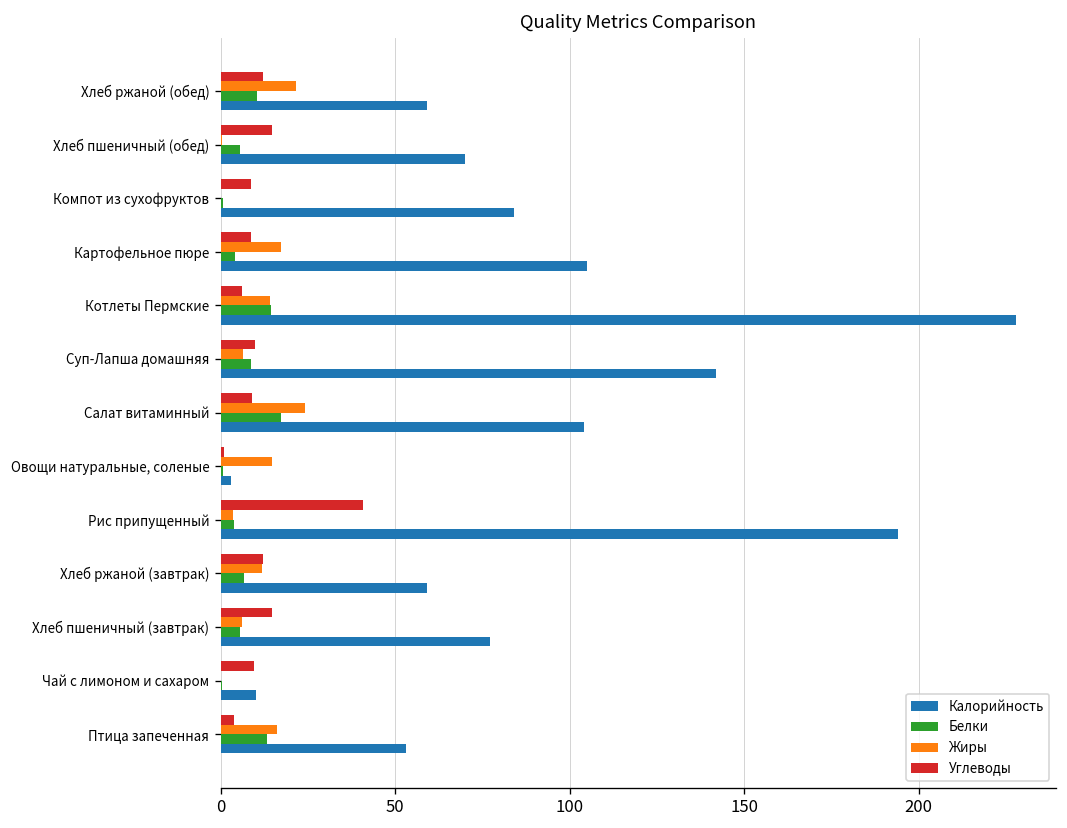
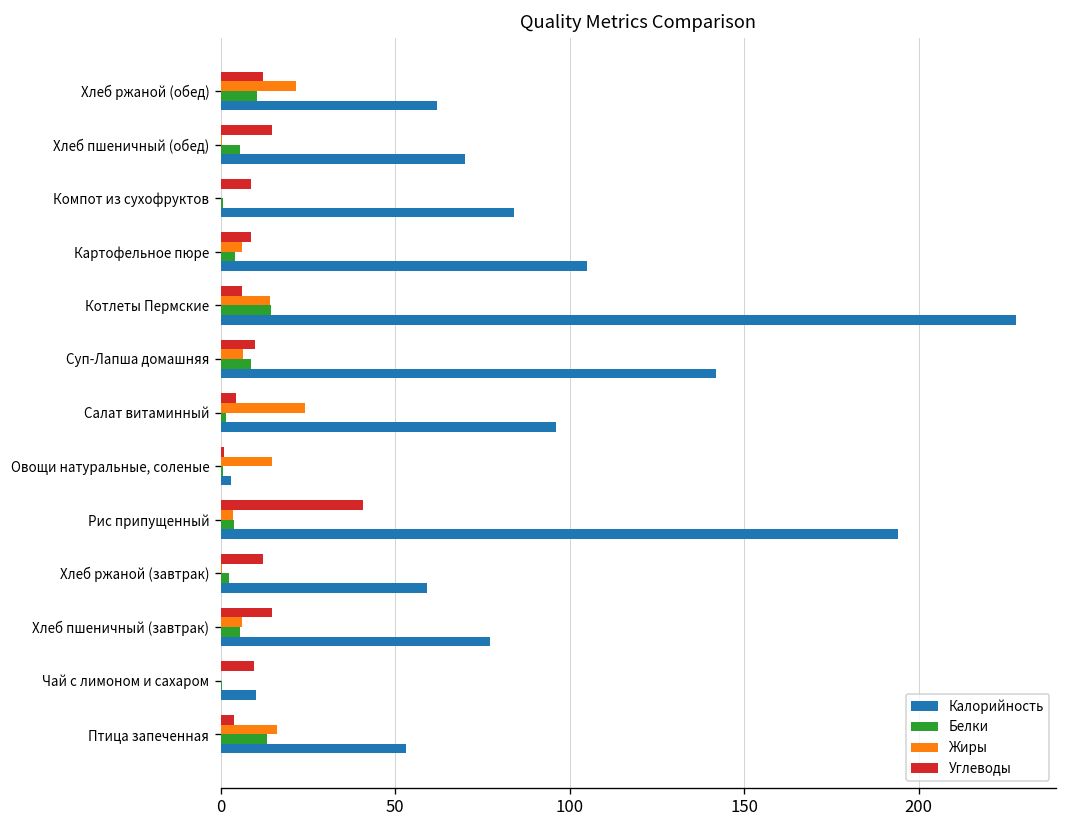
  {
    "Калорийность": {
-     "Хлеб ржаной (обед)": 59,
+     "Хлеб ржаной (обед)": 62,
      "Хлеб пшеничный (обед)": 70,
      "Компот из сухофруктов": 84,
      "Картофельное пюре": 105,
      "Котлеты Пермские": 228,
      "Суп-Лапша домашняя": 142,
-     "Салат витаминный": 104,
+     "Салат витаминный": 96,
      "Овощи натуральные, соленые": 3,
      "Рис припущенный": 194,
      "Хлеб ржаной (завтрак)": 59,
      "Хлеб пшеничный (завтрак)": 77,
      "Чай с лимоном и сахаром": 10,
      "Птица запеченная": 53
    },
    "Белки": {
      "Хлеб ржаной (обед)": 10,
      "Хлеб пшеничный (обед)": 6,
      "Картофельное пюре": 4,
      "Котлеты Пермские": 14,
      "Суп-Лапша домашняя": 9,
-     "Салат витаминный": 17,
+     "Салат витаминный": 2,
      "Рис припущенный": 4,
-     "Хлеб ржаной (завтрак)": 7,
+     "Хлеб ржаной (завтрак)": 2,
      "Хлеб пшеничный (завтрак)": 6,
      "Птица запеченная": 13
    },
    "Жиры": {
      "Хлеб ржаной (обед)": 22,
-     "Картофельное пюре": 17,
+     "Картофельное пюре": 6,
      "Котлеты Пермские": 14,
      "Суп-Лапша домашняя": 6,
      "Салат витаминный": 24,
      "Овощи натуральные, соленые": 15,
      "Рис припущенный": 3,
-     "Хлеб ржаной (завтрак)": 12,
+     "Хлеб ржаной (завтрак)": 0,
      "Хлеб пшеничный (завтрак)": 6,
      "Птица запеченная": 16
    },
    "Углеводы": {
      "Хлеб ржаной (обед)": 12,
      "Хлеб пшеничный (обед)": 15,
      "Компот из сухофруктов": 9,
      "Картофельное пюре": 9,
      "Котлеты Пермские": 6,
      "Суп-Лапша домашняя": 10,
-     "Салат витаминный": 9,
+     "Салат витаминный": 4,
      "Овощи натуральные, соленые": 1,
      "Рис припущенный": 41,
      "Хлеб ржаной (завтрак)": 12,
      "Хлеб пшеничный (завтрак)": 15,
      "Чай с лимоном и сахаром": 10,
      "Птица запеченная": 4
    }
  }
